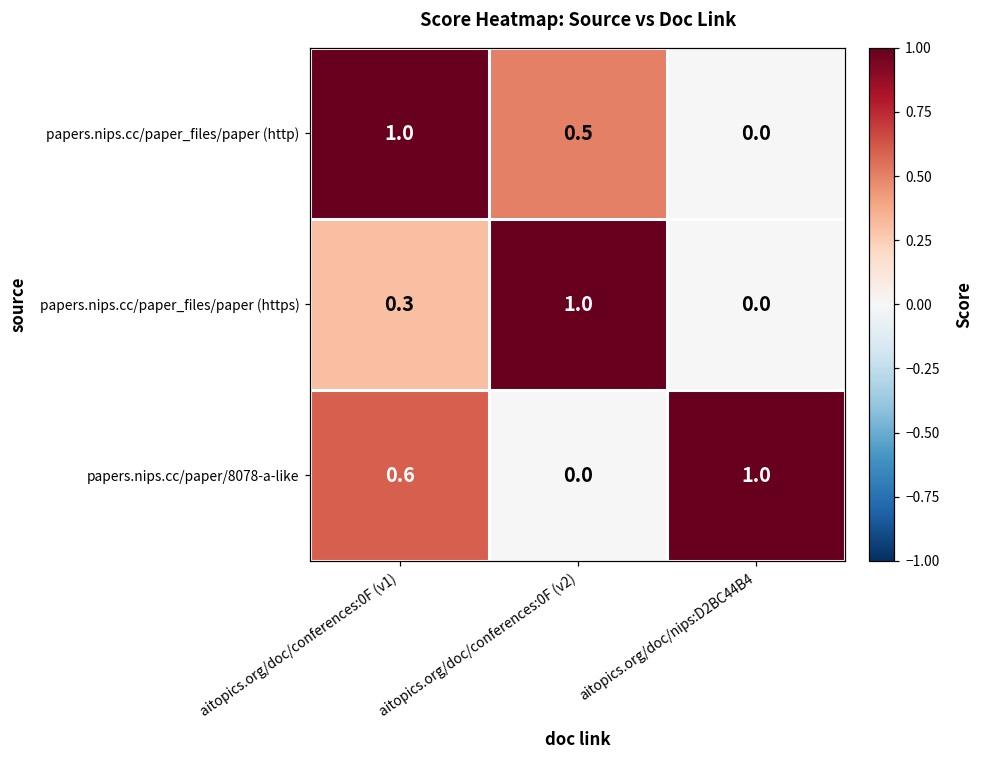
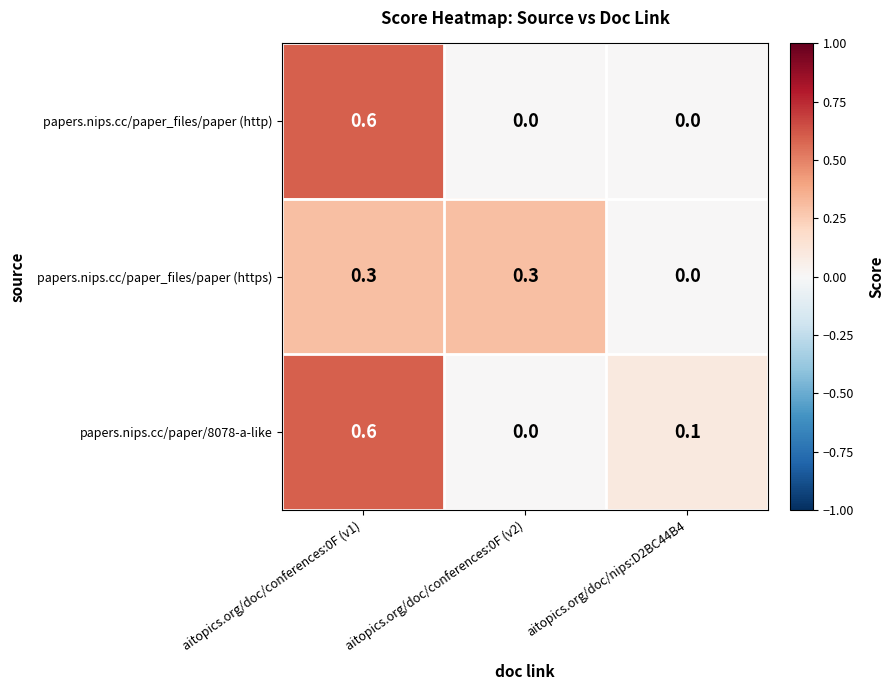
  {
    "papers.nips.cc/paper_files/paper (http)": {
-     "aitopics.org/doc/conferences:0F (v1)": 1.0,
-     "aitopics.org/doc/conferences:0F (v2)": 0.5,
+     "aitopics.org/doc/conferences:0F (v1)": 0.6,
+     "aitopics.org/doc/conferences:0F (v2)": 0.0,
      "aitopics.org/doc/nips:D2BC44B4": 0.0
    },
    "papers.nips.cc/paper_files/paper (https)": {
      "aitopics.org/doc/conferences:0F (v1)": 0.3,
-     "aitopics.org/doc/conferences:0F (v2)": 1.0,
+     "aitopics.org/doc/conferences:0F (v2)": 0.3,
      "aitopics.org/doc/nips:D2BC44B4": 0.0
    },
    "papers.nips.cc/paper/8078-a-like": {
      "aitopics.org/doc/conferences:0F (v1)": 0.6,
      "aitopics.org/doc/conferences:0F (v2)": 0.0,
-     "aitopics.org/doc/nips:D2BC44B4": 1.0
+     "aitopics.org/doc/nips:D2BC44B4": 0.1
    }
  }
